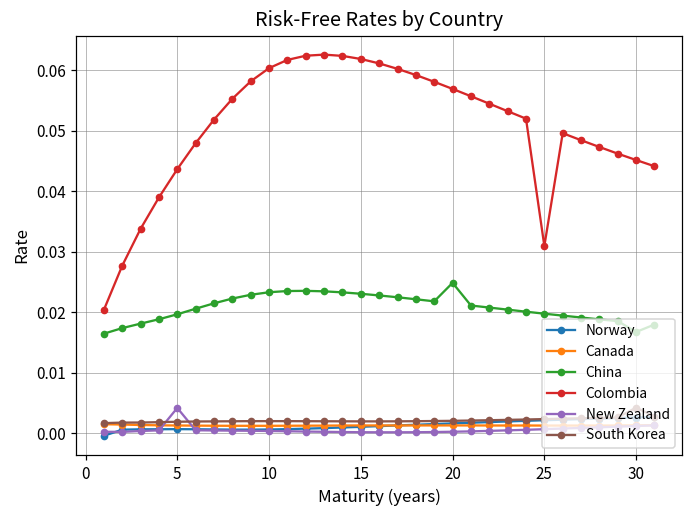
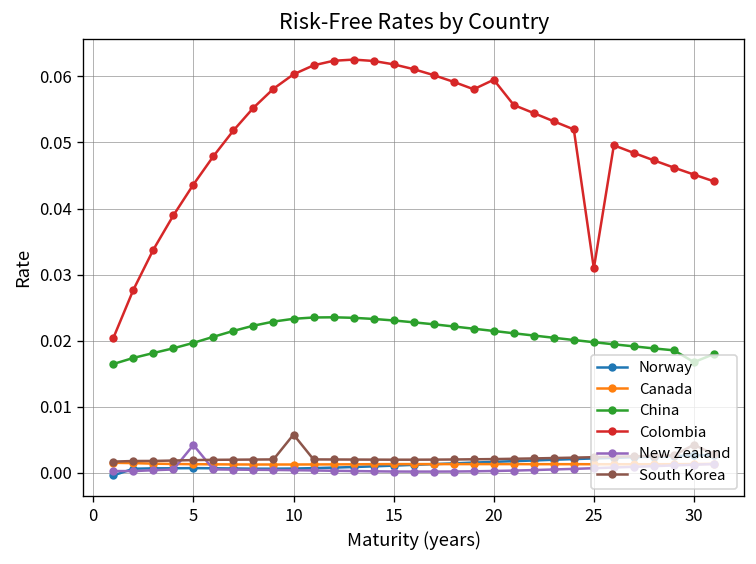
  {
    "Norway": {
      "5": 0.001
    },
    "Canada": {
      "5": 0.001,
      "10": 0.001
    },
    "China": {
      "5": 0.020,
      "10": 0.023,
      "15": 0.023,
-     "20": 0.025,
+     "20": 0.021,
      "25": 0.020
    },
    "Colombia": {
      "5": 0.044,
      "10": 0.060,
      "15": 0.062,
-     "20": 0.057,
+     "20": 0.059,
      "25": 0.031,
      "30": 0.045
    },
    "New Zealand": {
      "5": 0.004,
      "15": 0.000,
      "20": 0.000
    },
    "South Korea": {
      "5": 0.002,
-     "10": 0.002,
+     "10": 0.006,
      "15": 0.002
    }
  }
